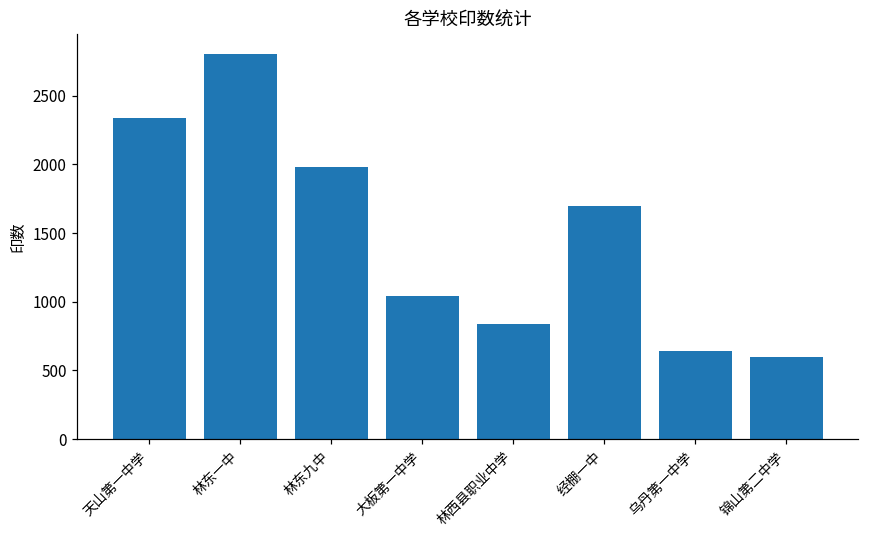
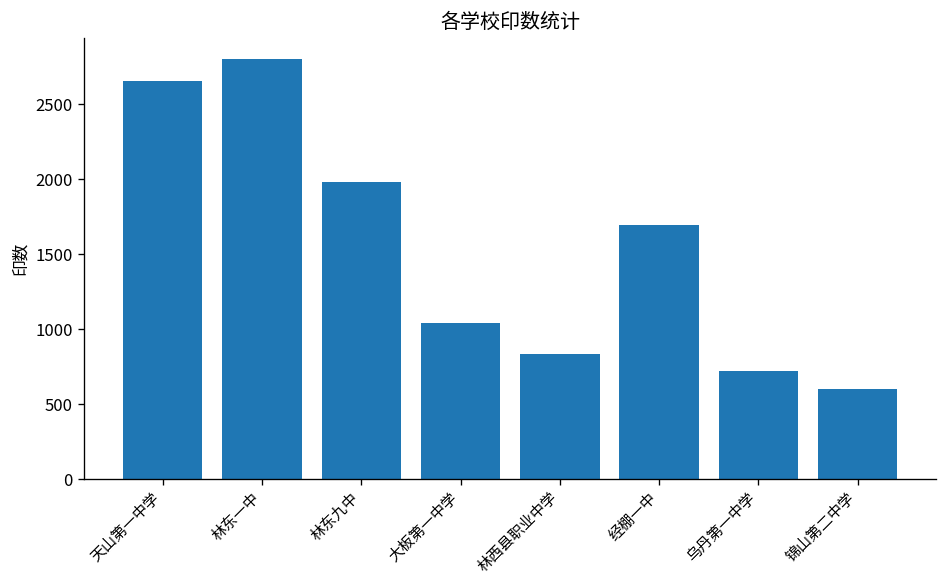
  {
-   "天山第一中学": 2340,
+   "天山第一中学": 2660,
    "林东一中": 2810,
    "林东九中": 1980,
    "大板第一中学": 1040,
    "林西县职业中学": 840,
    "经棚一中": 1700,
-   "乌丹第一中学": 650,
+   "乌丹第一中学": 720,
    "锦山第二中学": 600
  }
